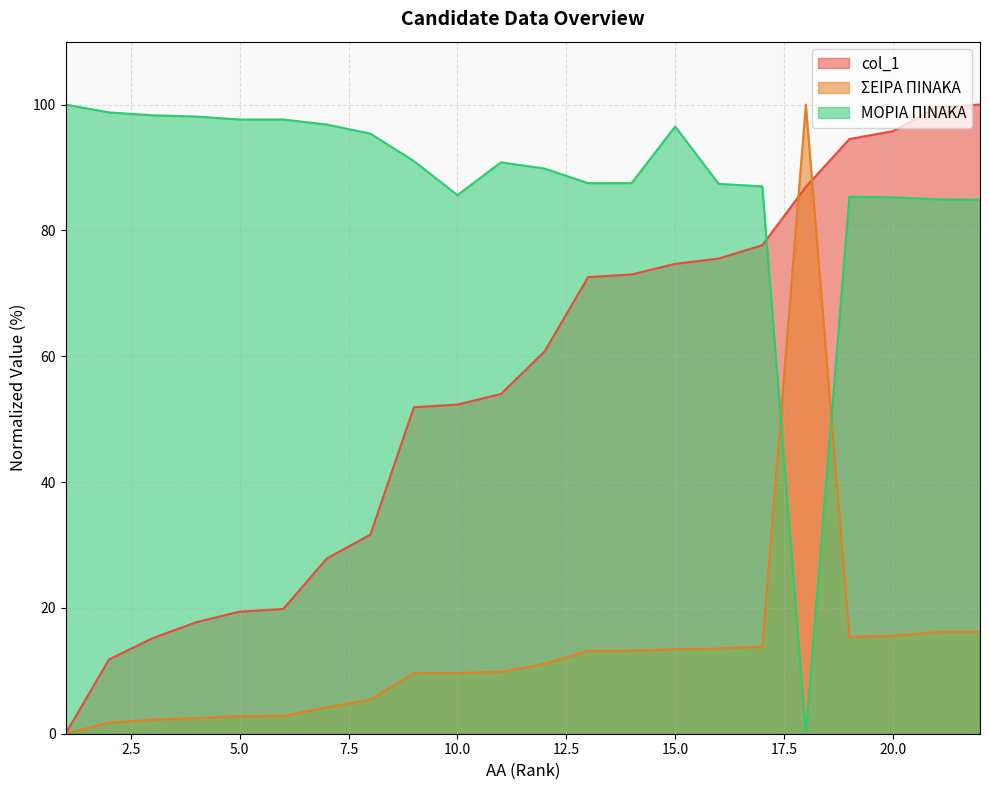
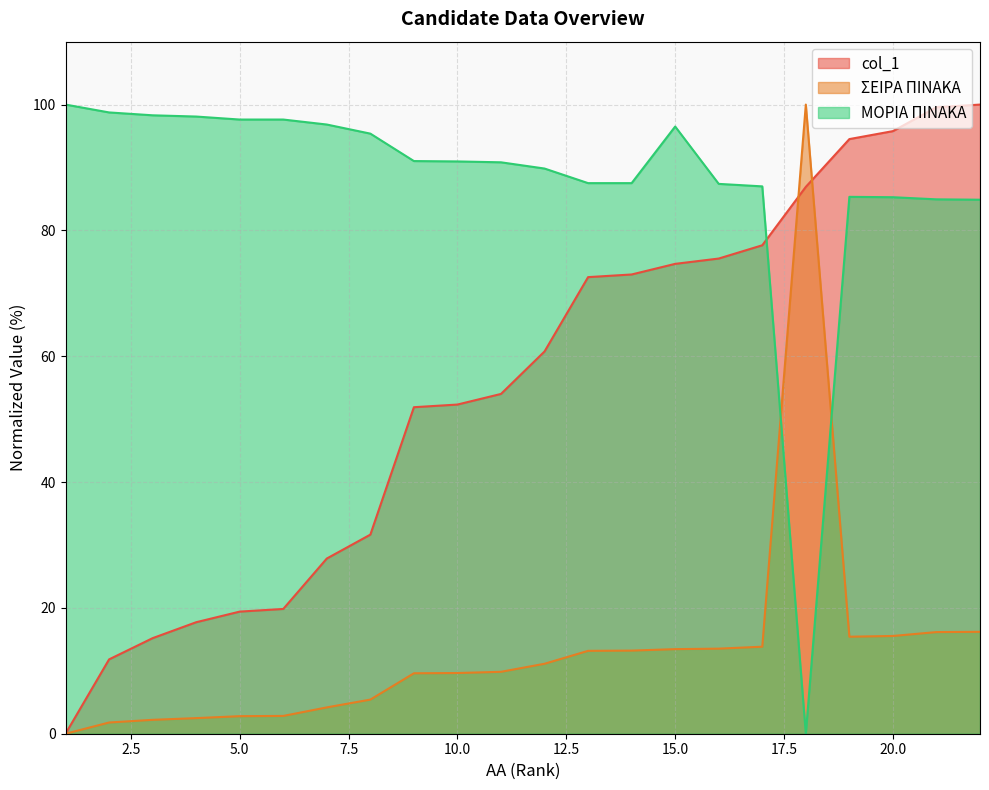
  {
    "ΜΟΡΙΑ ΠΙΝΑΚΑ": {
      "5.0": 98,
-     "10.0": 86,
+     "10.0": 91,
      "15.0": 97,
      "20.0": 85
    }
  }
